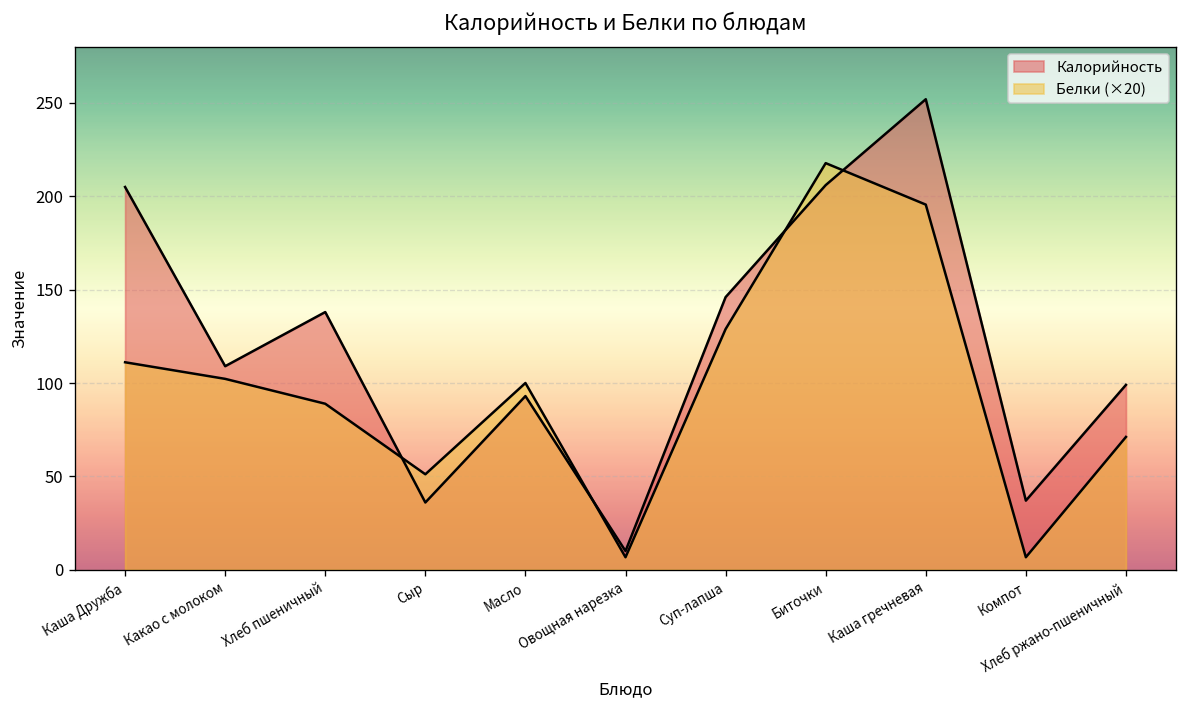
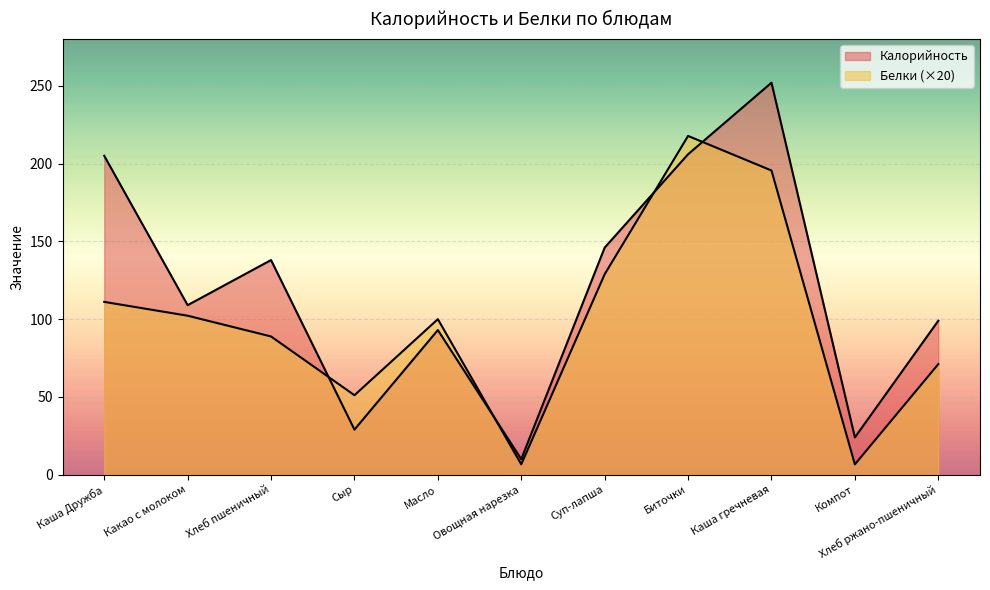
  {
    "Калорийность": {
      "Каша Дружба": 205,
      "Какао с молоком": 109,
      "Хлеб пшеничный": 138,
-     "Сыр": 36,
+     "Сыр": 29,
      "Масло": 93,
      "Овощная нарезка": 10,
      "Суп-лапша": 146,
      "Биточки": 206,
      "Каша гречневая": 252,
-     "Компот": 37,
+     "Компот": 24,
      "Хлеб ржано-пшеничный": 99
    },
    "Белки (×20)": {
      "Каша Дружба": 111,
      "Какао с молоком": 102,
      "Хлеб пшеничный": 89,
      "Сыр": 51,
      "Масло": 100,
      "Овощная нарезка": 7,
      "Суп-лапша": 129,
      "Биточки": 218,
      "Каша гречневая": 196,
      "Компот": 7,
      "Хлеб ржано-пшеничный": 71
    }
  }
